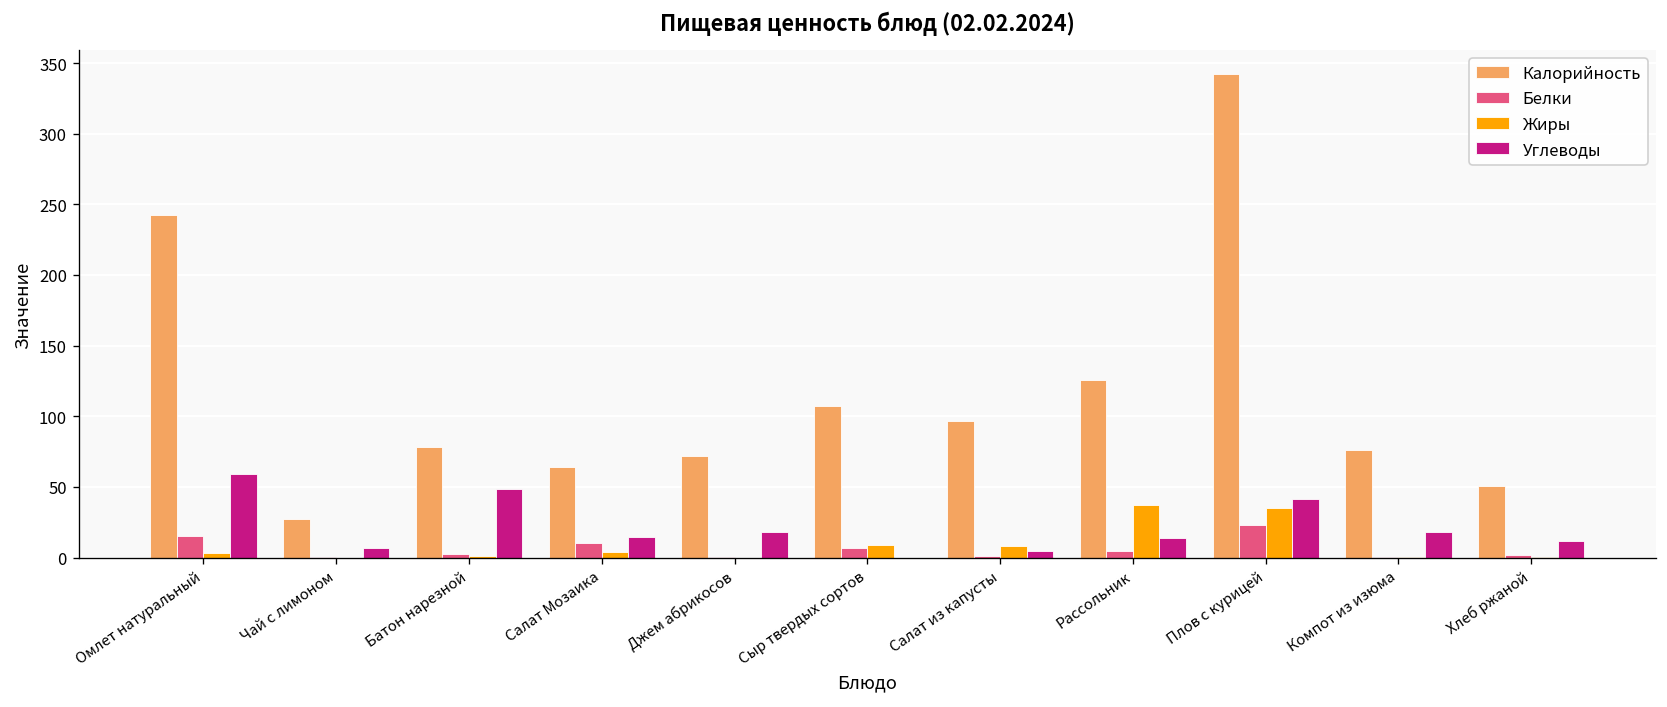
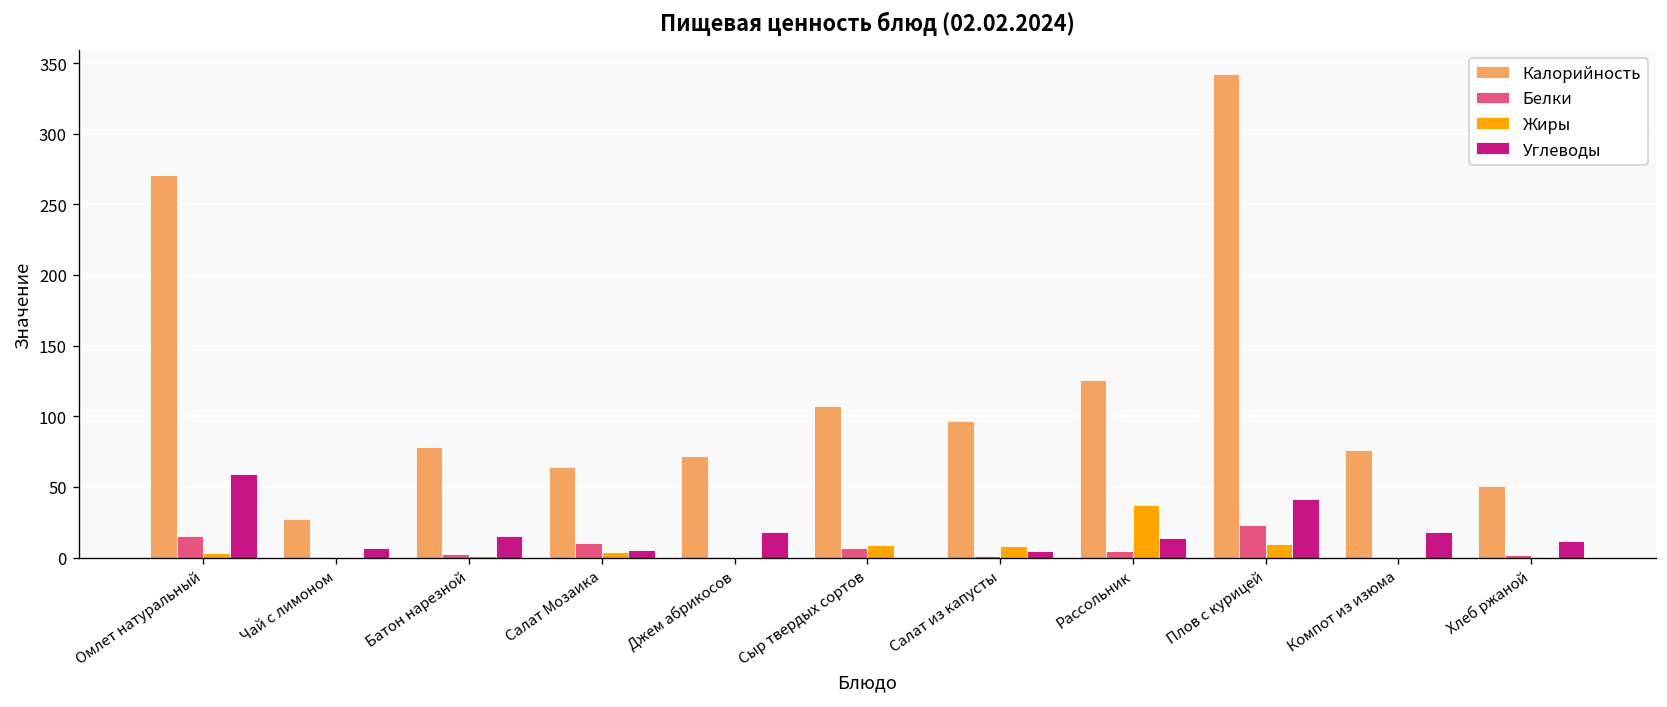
  {
    "Калорийность": {
-     "Омлет натуральный": 242,
+     "Омлет натуральный": 271,
      "Чай с лимоном": 27,
      "Батон нарезной": 79,
      "Салат Мозаика": 64,
      "Джем абрикосов": 72,
      "Сыр твердых сортов": 108,
      "Салат из капусты": 97,
      "Рассольник": 126,
      "Плов с курицей": 342,
      "Компот из изюма": 76,
      "Хлеб ржаной": 51
    },
    "Белки": {
      "Омлет натуральный": 15,
      "Батон нарезной": 2,
      "Салат Мозаика": 11,
      "Сыр твердых сортов": 7,
      "Рассольник": 5,
      "Плов с курицей": 23
    },
    "Жиры": {
      "Омлет натуральный": 4,
      "Чай с лимоном": 0,
      "Салат Мозаика": 4,
      "Джем абрикосов": 0,
      "Сыр твердых сортов": 9,
      "Салат из капусты": 8,
      "Рассольник": 37,
-     "Плов с курицей": 35
+     "Плов с курицей": 9
    },
    "Углеводы": {
      "Омлет натуральный": 60,
      "Чай с лимоном": 7,
-     "Батон нарезной": 49,
-     "Салат Мозаика": 15,
+     "Батон нарезной": 15,
+     "Салат Мозаика": 6,
      "Джем абрикосов": 18,
      "Сыр твердых сортов": 0,
      "Салат из капусты": 5,
      "Рассольник": 14,
      "Плов с курицей": 41,
      "Компот из изюма": 18,
      "Хлеб ржаной": 12
    }
  }
